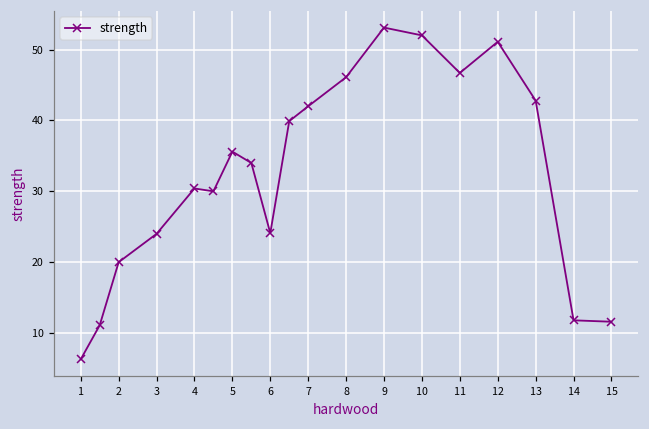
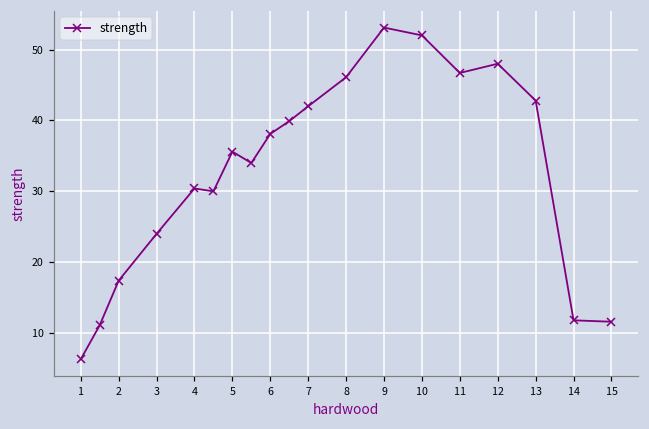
  {
    "1": 6,
-   "2": 20,
+   "2": 17,
    "3": 24,
    "4": 30,
    "5": 36,
-   "6": 24,
+   "6": 38,
    "7": 42,
    "8": 46,
    "9": 53,
    "10": 52,
    "11": 47,
-   "12": 51,
+   "12": 48,
    "13": 43,
    "14": 12,
    "15": 12
  }
